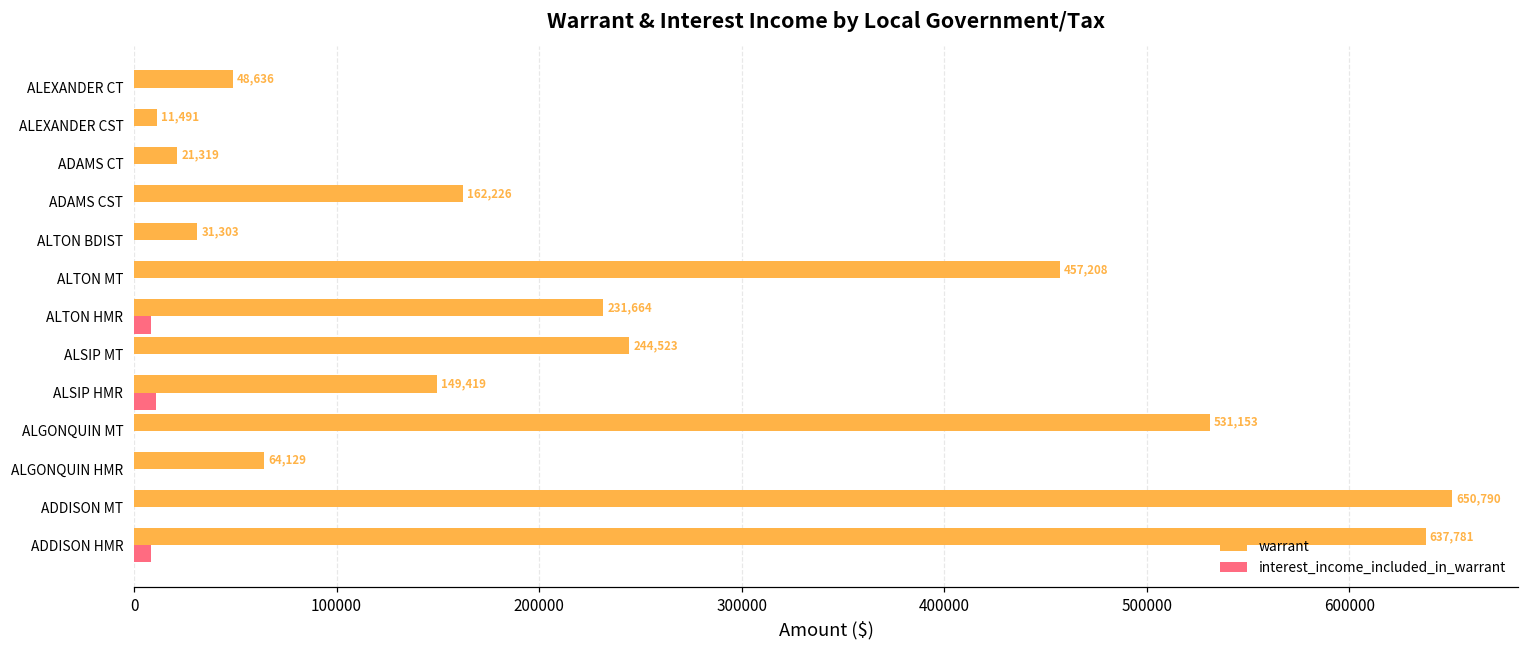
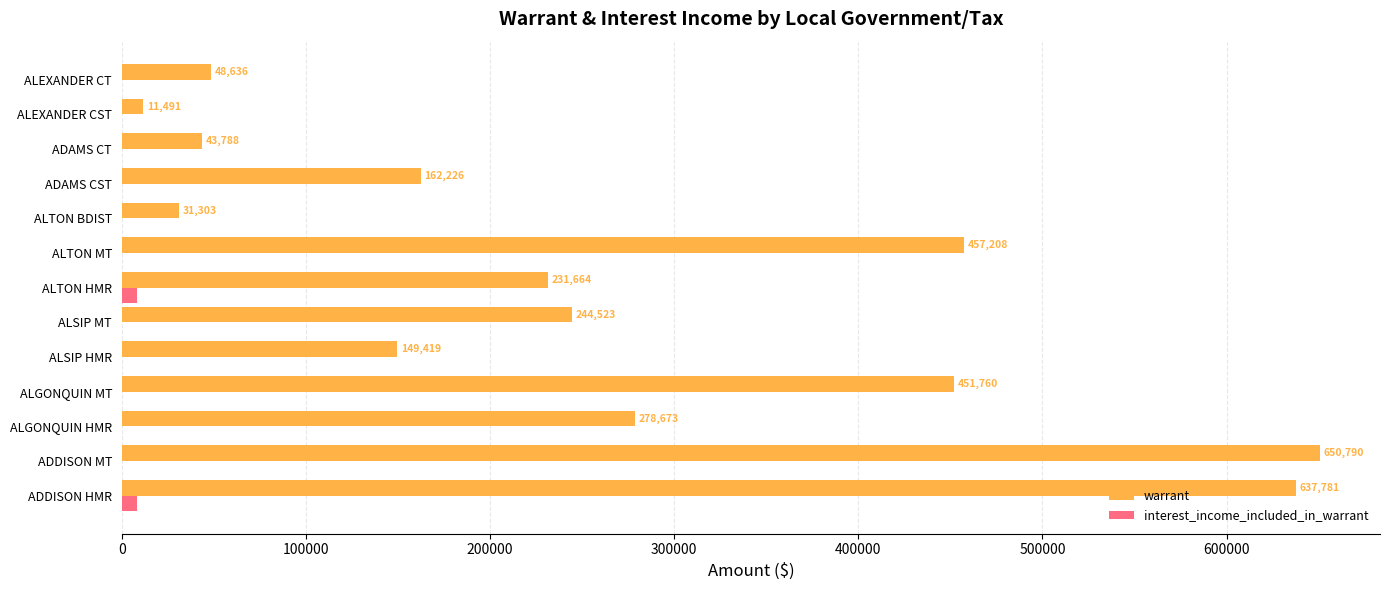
  {
    "warrant": {
      "ALEXANDER CT": "48,636",
      "ALEXANDER CST": "11,491",
-     "ADAMS CT": "21,319",
+     "ADAMS CT": "43,788",
      "ADAMS CST": "162,226",
      "ALTON BDIST": "31,303",
      "ALTON MT": "457,208",
      "ALTON HMR": "231,664",
      "ALSIP MT": "244,523",
      "ALSIP HMR": "149,419",
-     "ALGONQUIN MT": "531,153",
-     "ALGONQUIN HMR": "64,129",
+     "ALGONQUIN MT": "451,760",
+     "ALGONQUIN HMR": "278,673",
      "ADDISON MT": "650,790",
      "ADDISON HMR": "637,781"
    },
    "interest_income_included_in_warrant": {
      "ALEXANDER CT": "0",
      "ALEXANDER CST": "0",
      "ADAMS CT": "0",
      "ADAMS CST": "0",
      "ALTON BDIST": "0",
      "ALTON MT": "0",
      "ALTON HMR": "8000",
      "ALSIP MT": "0",
-     "ALSIP HMR": "11000",
+     "ALSIP HMR": "0",
      "ALGONQUIN MT": "0",
      "ADDISON MT": "0",
      "ADDISON HMR": "8000"
    }
  }
